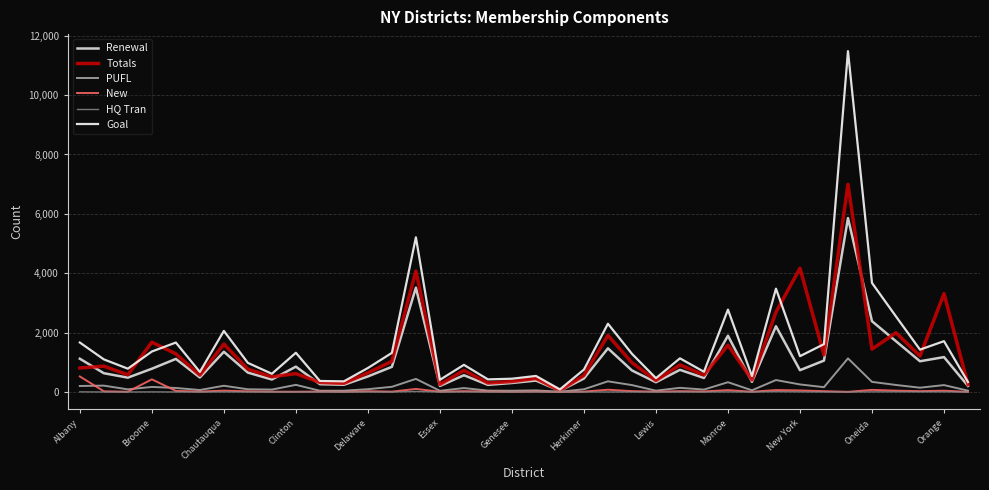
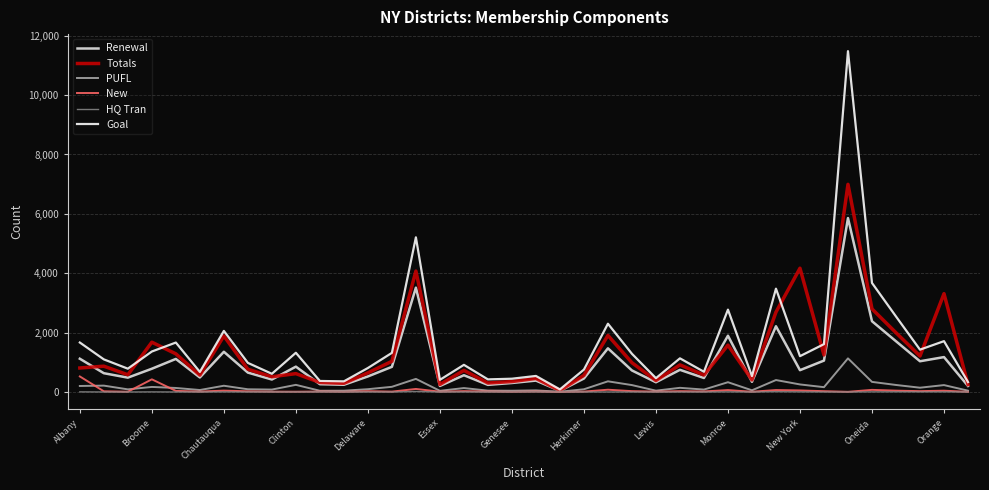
  {
    "Totals": {
      "Albany": "800",
      "Broome": "1,700",
-     "Chautauqua": "1,600",
+     "Chautauqua": "1,900",
      "Clinton": "600",
      "Delaware": "600",
      "Herkimer": "600",
      "Monroe": "1,600",
      "New York": "4,200",
-     "Oneida": "1,400",
+     "Oneida": "2,800",
      "Orange": "3,300"
    },
    "New": {
      "Albany": "500",
      "Broome": "400"
    }
  }
